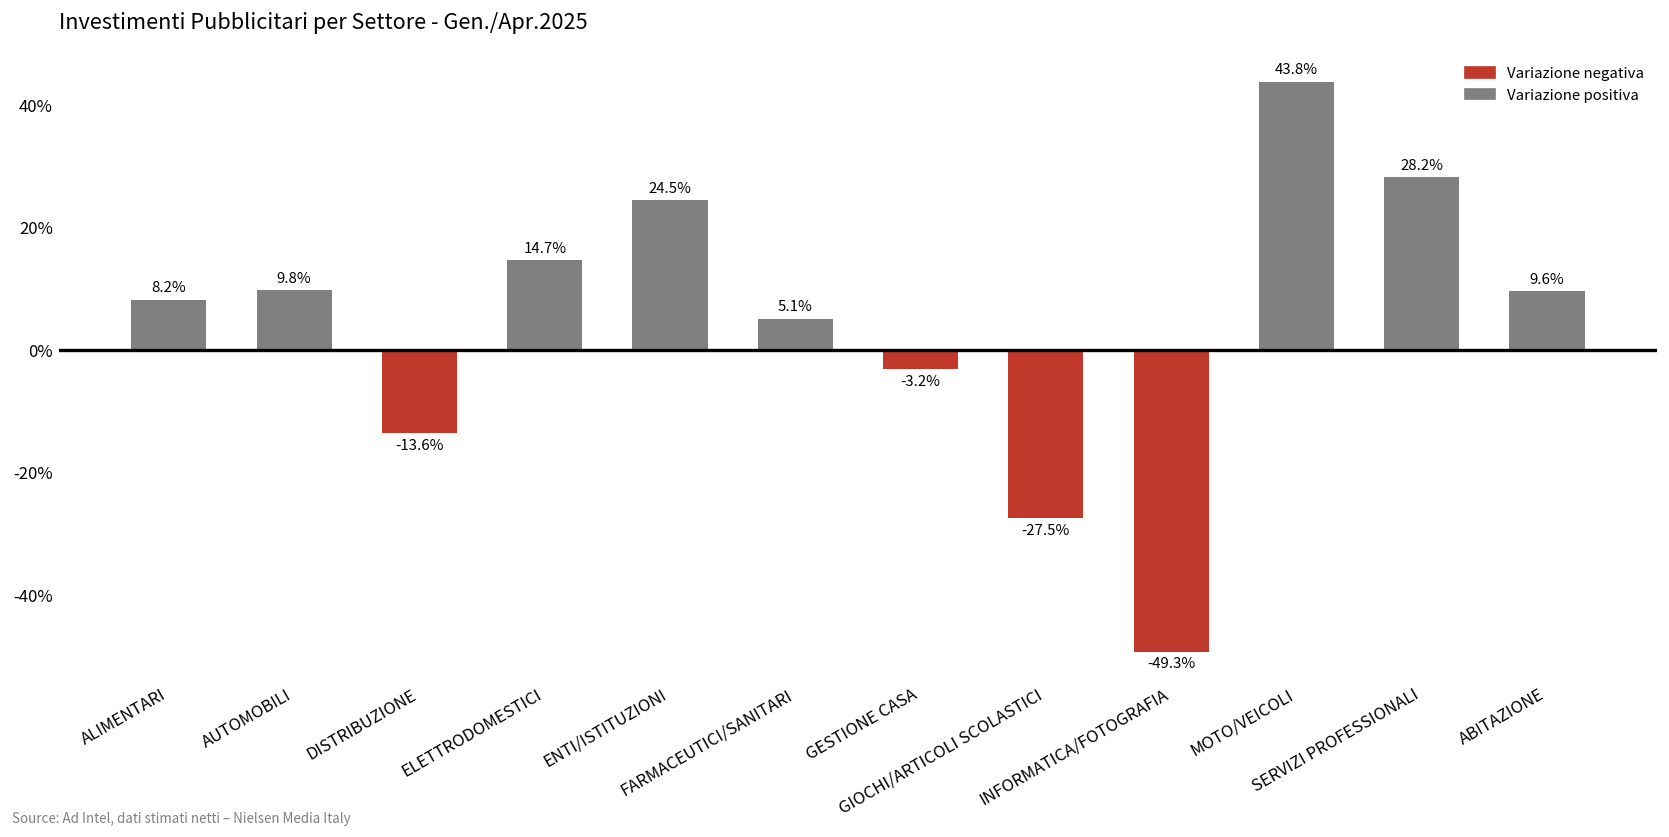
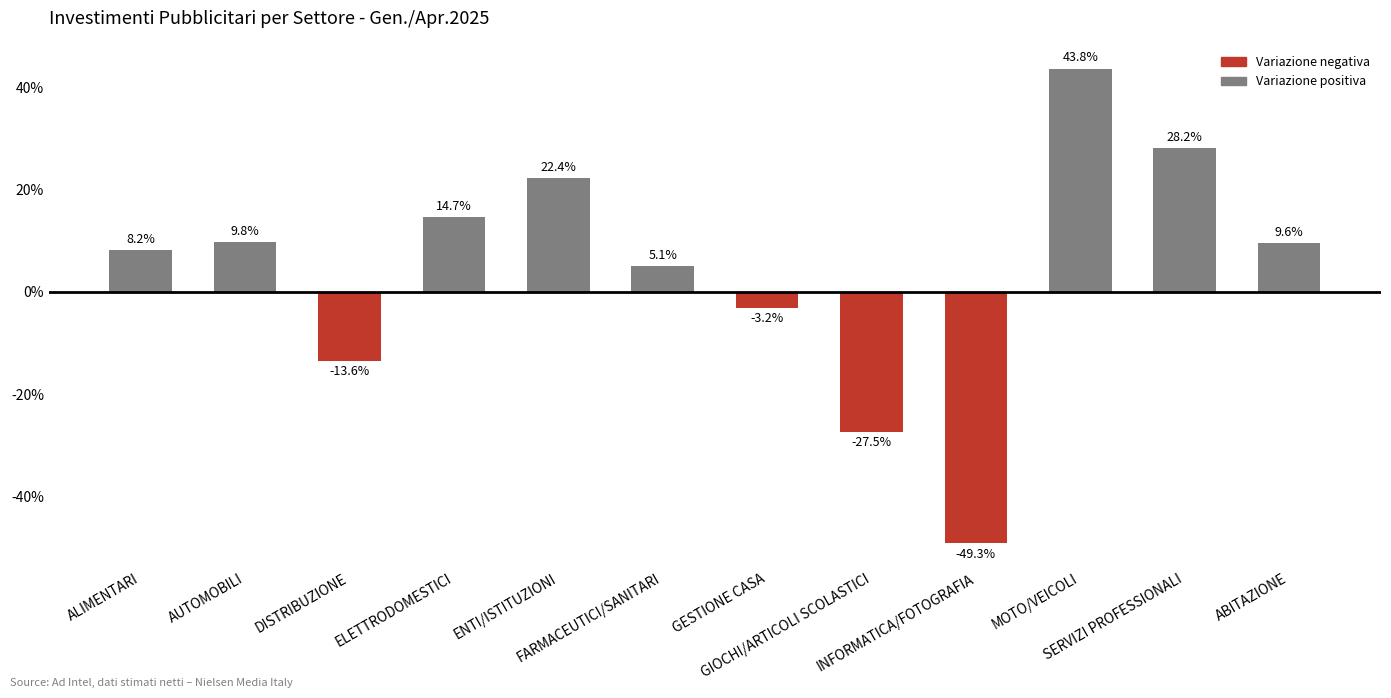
  {
    "ALIMENTARI": "8.2%",
    "AUTOMOBILI": "9.8%",
    "DISTRIBUZIONE": "-13.6%",
    "ELETTRODOMESTICI": "14.7%",
-   "ENTI/ISTITUZIONI": "24.5%",
+   "ENTI/ISTITUZIONI": "22.4%",
    "FARMACEUTICI/SANITARI": "5.1%",
    "GESTIONE CASA": "-3.2%",
    "GIOCHI/ARTICOLI SCOLASTICI": "-27.5%",
    "INFORMATICA/FOTOGRAFIA": "-49.3%",
    "MOTO/VEICOLI": "43.8%",
    "SERVIZI PROFESSIONALI": "28.2%",
    "ABITAZIONE": "9.6%"
  }
